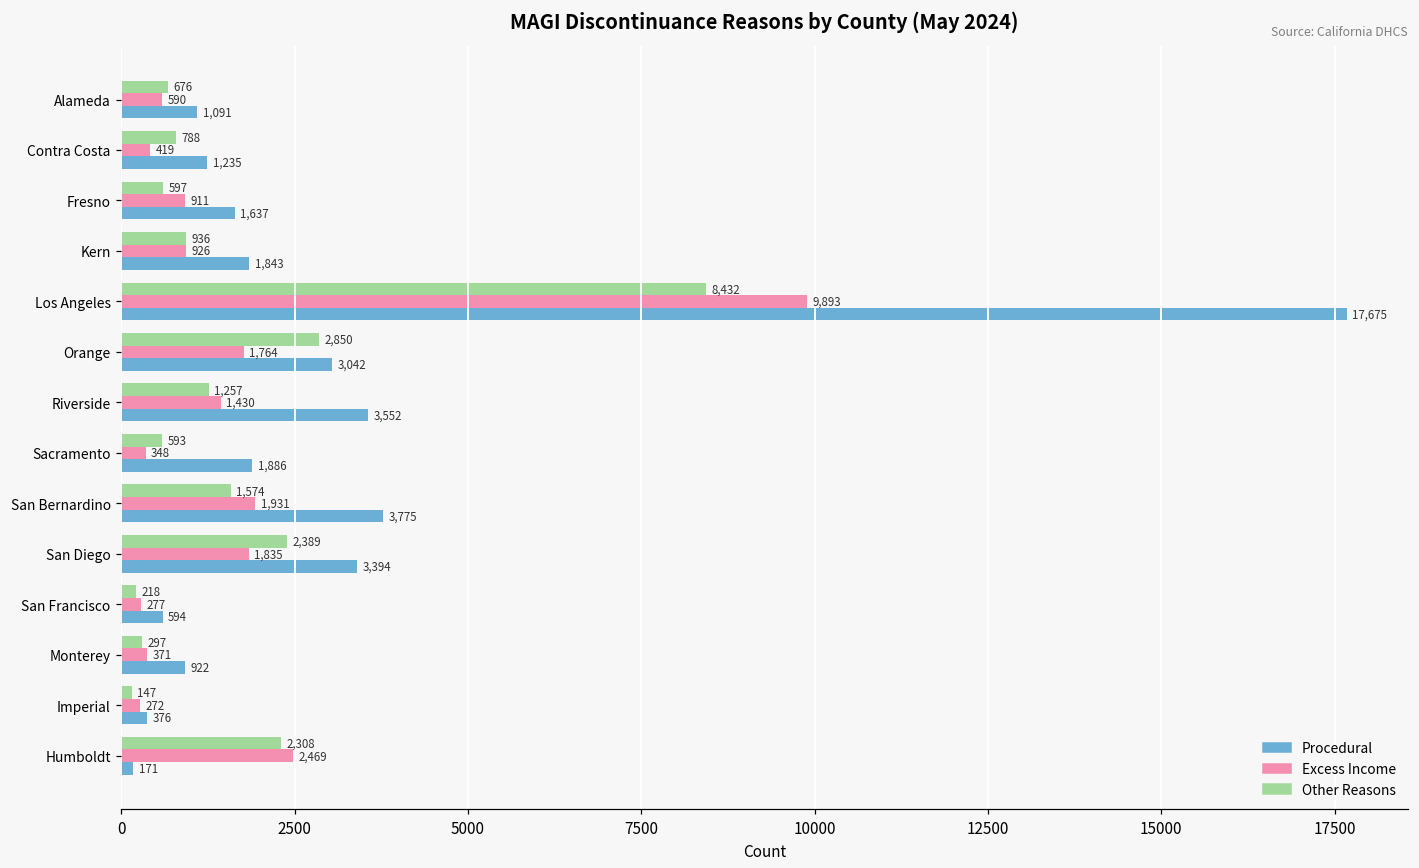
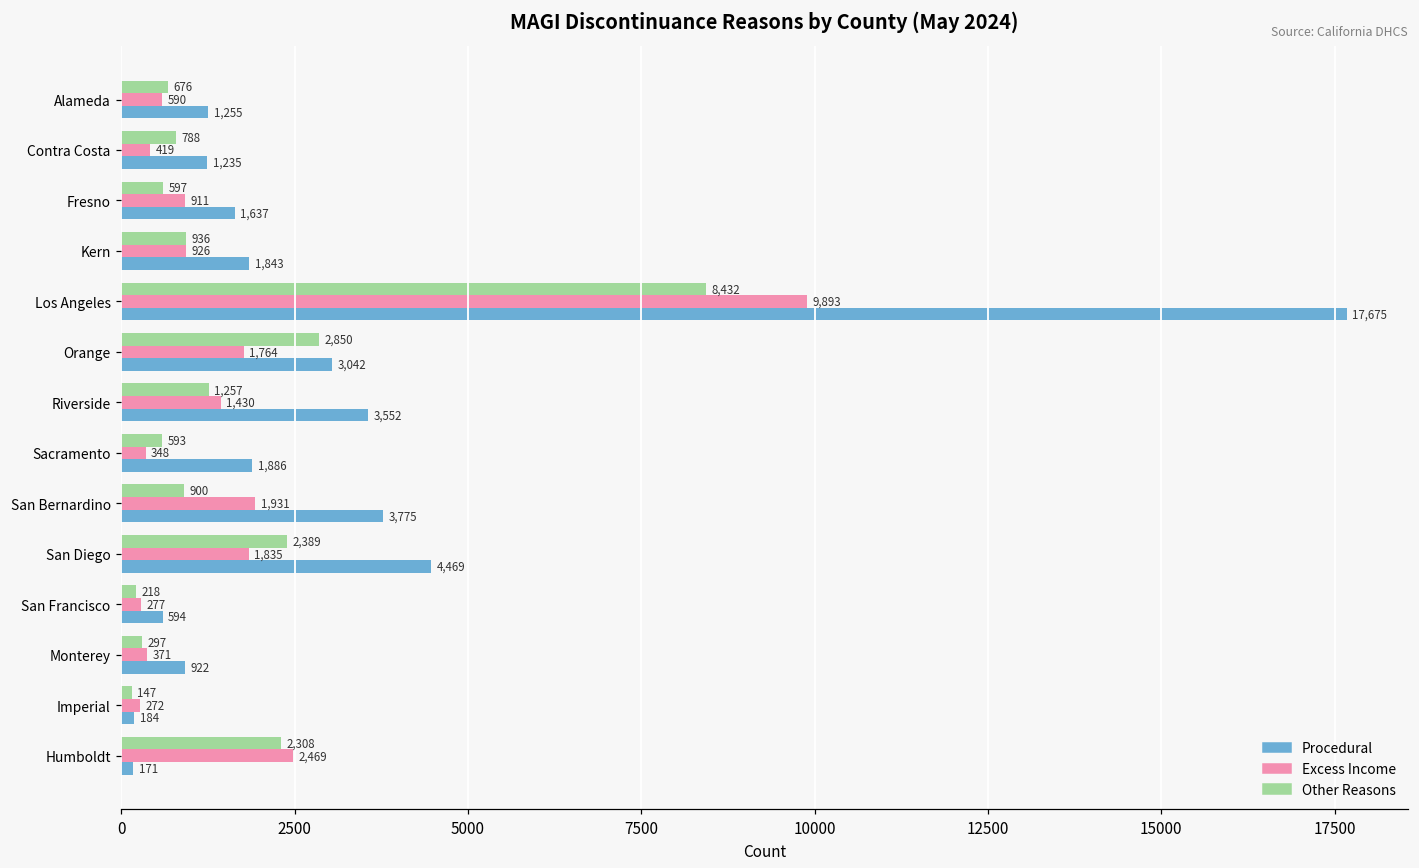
  {
    "Procedural": {
-     "Alameda": "1,091",
+     "Alameda": "1,255",
      "Contra Costa": "1,235",
      "Fresno": "1,637",
      "Kern": "1,843",
      "Los Angeles": "17,675",
      "Orange": "3,042",
      "Riverside": "3,552",
      "Sacramento": "1,886",
      "San Bernardino": "3,775",
-     "San Diego": "3,394",
+     "San Diego": "4,469",
      "San Francisco": "594",
      "Monterey": "922",
-     "Imperial": "376",
+     "Imperial": "184",
      "Humboldt": "171"
    },
    "Excess Income": {
      "Alameda": "590",
      "Contra Costa": "419",
      "Fresno": "911",
      "Kern": "926",
      "Los Angeles": "9,893",
      "Orange": "1,764",
      "Riverside": "1,430",
      "Sacramento": "348",
      "San Bernardino": "1,931",
      "San Diego": "1,835",
      "San Francisco": "277",
      "Monterey": "371",
      "Imperial": "272",
      "Humboldt": "2,469"
    },
    "Other Reasons": {
      "Alameda": "676",
      "Contra Costa": "788",
      "Fresno": "597",
      "Kern": "936",
      "Los Angeles": "8,432",
      "Orange": "2,850",
      "Riverside": "1,257",
      "Sacramento": "593",
-     "San Bernardino": "1,574",
+     "San Bernardino": "900",
      "San Diego": "2,389",
      "San Francisco": "218",
      "Monterey": "297",
      "Imperial": "147",
      "Humboldt": "2,308"
    }
  }
